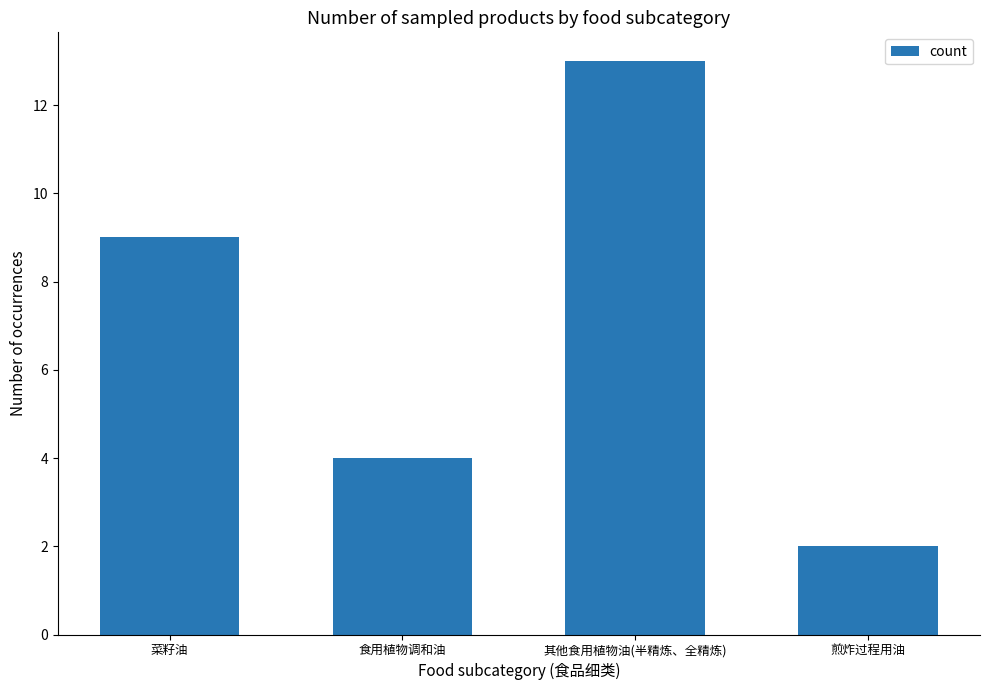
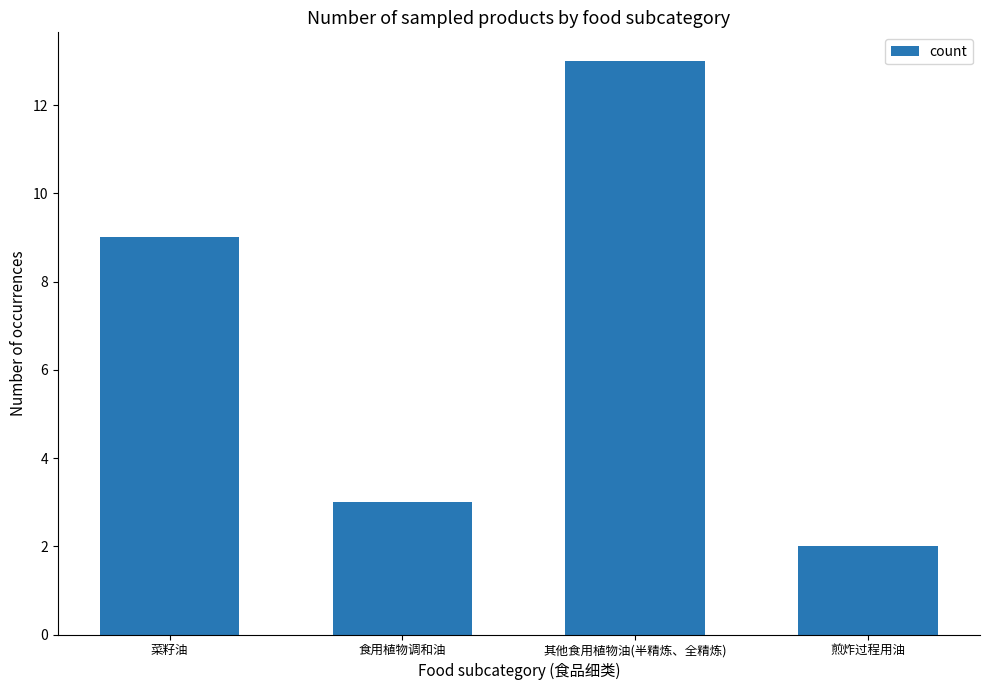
  {
    "菜籽油": 9,
-   "食用植物调和油": 4,
+   "食用植物调和油": 3,
    "其他食用植物油(半精炼、全精炼)": 13,
    "煎炸过程用油": 2
  }
